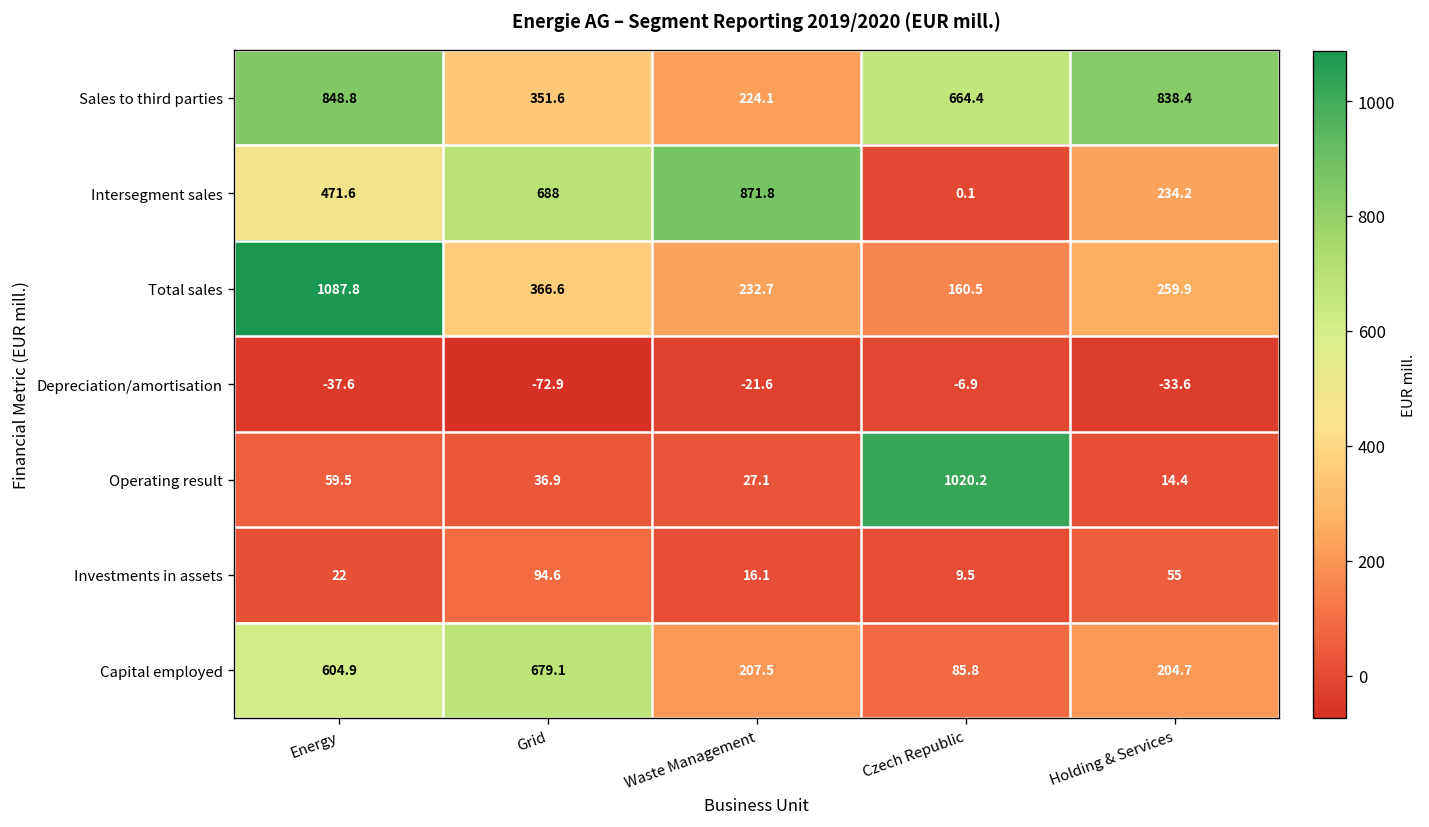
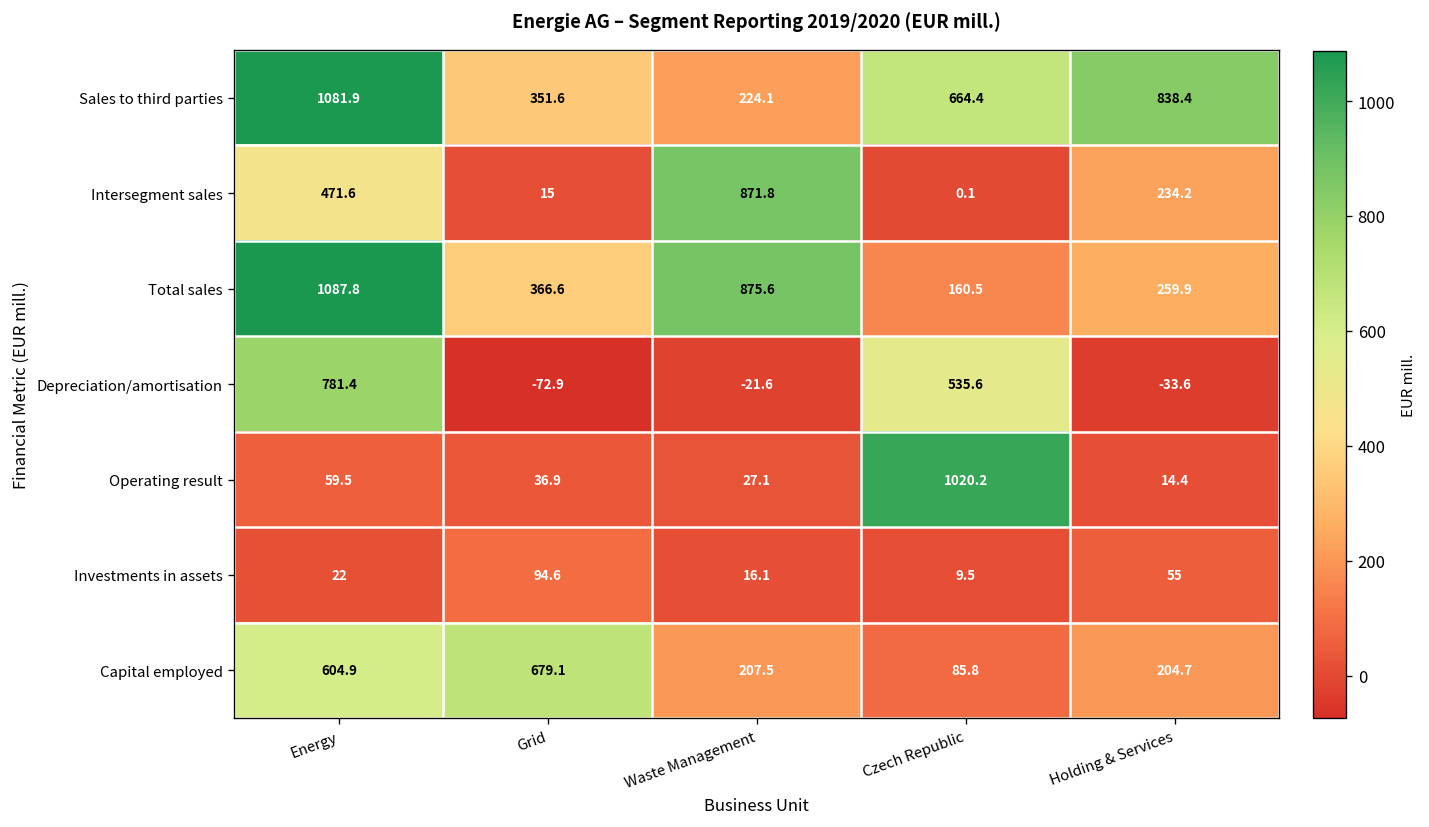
  {
    "Sales to third parties": {
-     "Energy": 848.8,
+     "Energy": 1081.9,
      "Grid": 351.6,
      "Waste Management": 224.1,
      "Czech Republic": 664.4,
      "Holding & Services": 838.4
    },
    "Intersegment sales": {
      "Energy": 471.6,
-     "Grid": 688,
+     "Grid": 15,
      "Waste Management": 871.8,
      "Czech Republic": 0.1,
      "Holding & Services": 234.2
    },
    "Total sales": {
      "Energy": 1087.8,
      "Grid": 366.6,
-     "Waste Management": 232.7,
+     "Waste Management": 875.6,
      "Czech Republic": 160.5,
      "Holding & Services": 259.9
    },
    "Depreciation/amortisation": {
-     "Energy": -37.6,
+     "Energy": 781.4,
      "Grid": -72.9,
      "Waste Management": -21.6,
-     "Czech Republic": -6.9,
+     "Czech Republic": 535.6,
      "Holding & Services": -33.6
    },
    "Operating result": {
      "Energy": 59.5,
      "Grid": 36.9,
      "Waste Management": 27.1,
      "Czech Republic": 1020.2,
      "Holding & Services": 14.4
    },
    "Investments in assets": {
      "Energy": 22,
      "Grid": 94.6,
      "Waste Management": 16.1,
      "Czech Republic": 9.5,
      "Holding & Services": 55
    },
    "Capital employed": {
      "Energy": 604.9,
      "Grid": 679.1,
      "Waste Management": 207.5,
      "Czech Republic": 85.8,
      "Holding & Services": 204.7
    }
  }
